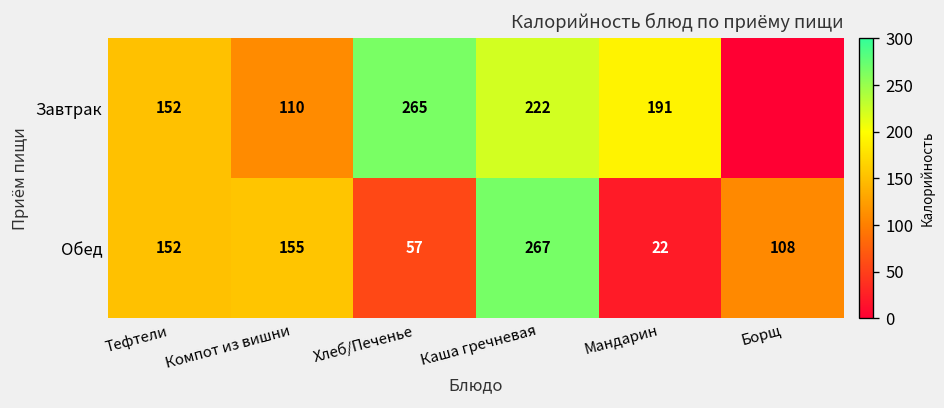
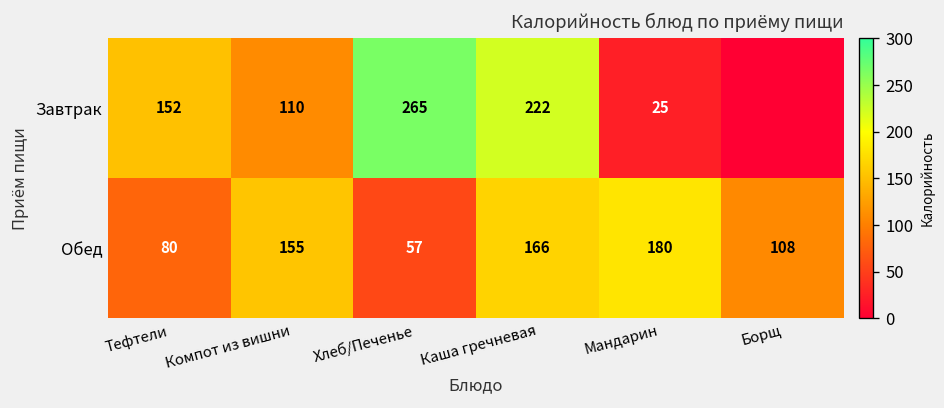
  {
    "Завтрак": {
      "Тефтели": 152,
      "Компот из вишни": 110,
      "Хлеб/Печенье": 265,
      "Каша гречневая": 222,
-     "Мандарин": 191
+     "Мандарин": 25
    },
    "Обед": {
-     "Тефтели": 152,
+     "Тефтели": 80,
      "Компот из вишни": 155,
      "Хлеб/Печенье": 57,
-     "Каша гречневая": 267,
-     "Мандарин": 22,
+     "Каша гречневая": 166,
+     "Мандарин": 180,
      "Борщ": 108
    }
  }
